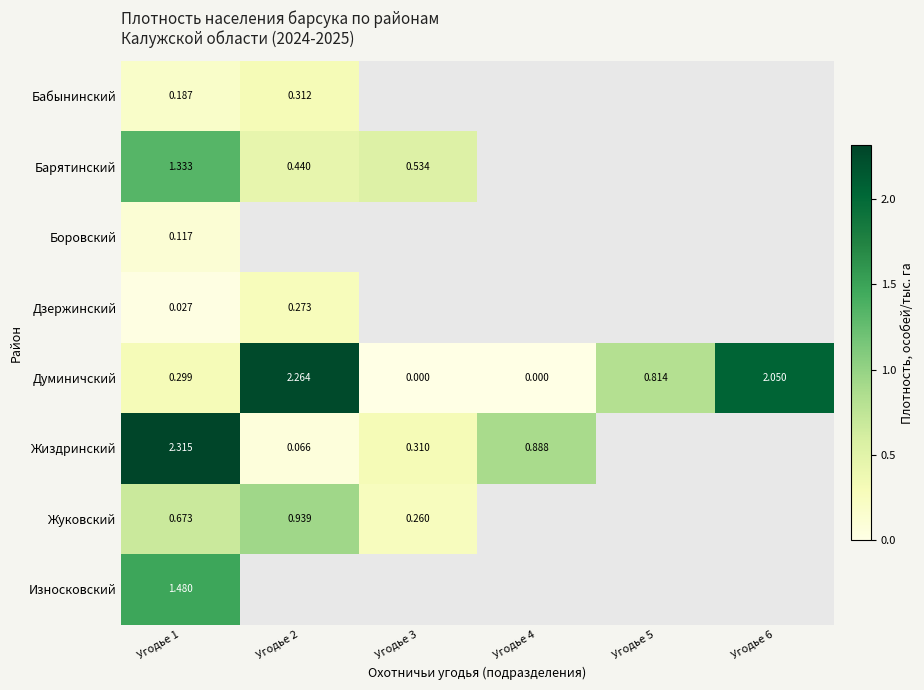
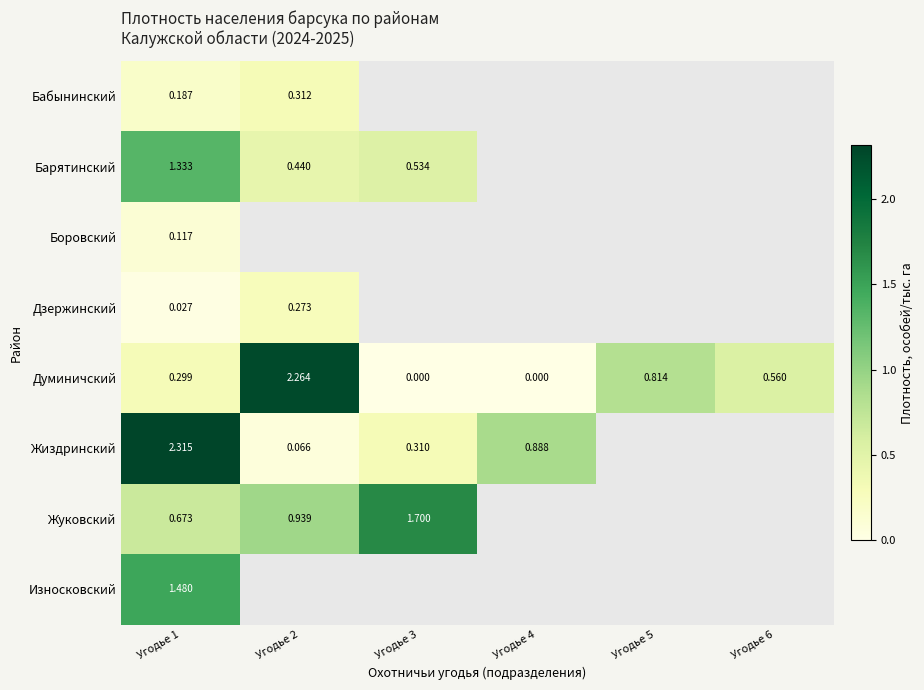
  {
    "Бабынинский": {
      "Угодье 1": 0.187,
      "Угодье 2": 0.312
    },
    "Барятинский": {
      "Угодье 1": 1.333,
      "Угодье 2": 0.440,
      "Угодье 3": 0.534
    },
    "Боровский": {
      "Угодье 1": 0.117
    },
    "Дзержинский": {
      "Угодье 1": 0.027,
      "Угодье 2": 0.273
    },
    "Думиничский": {
      "Угодье 1": 0.299,
      "Угодье 2": 2.264,
      "Угодье 3": 0.000,
      "Угодье 4": 0.000,
      "Угодье 5": 0.814,
-     "Угодье 6": 2.050
+     "Угодье 6": 0.560
    },
    "Жиздринский": {
      "Угодье 1": 2.315,
      "Угодье 2": 0.066,
      "Угодье 3": 0.310,
      "Угодье 4": 0.888
    },
    "Жуковский": {
      "Угодье 1": 0.673,
      "Угодье 2": 0.939,
-     "Угодье 3": 0.260
+     "Угодье 3": 1.700
    },
    "Износковский": {
      "Угодье 1": 1.480
    }
  }
